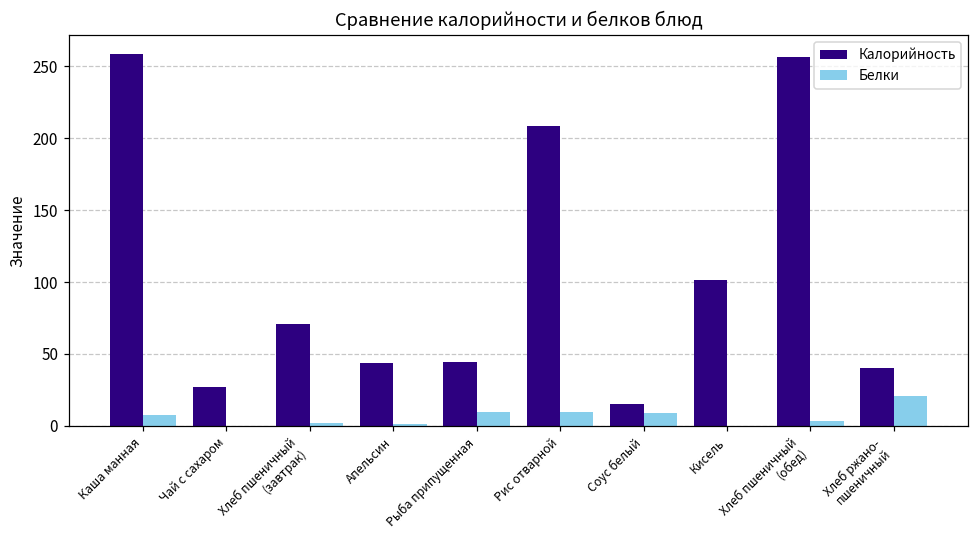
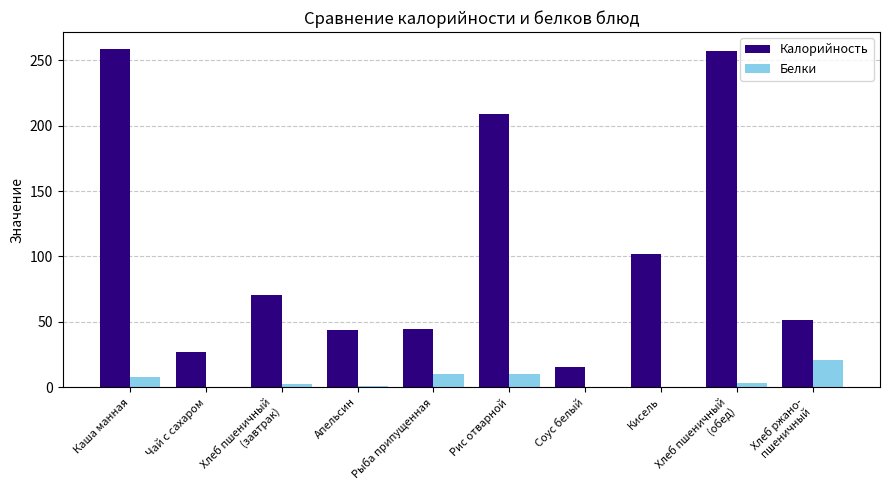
  {
    "Калорийность": {
      "Каша манная": 259,
      "Чай с сахаром": 27,
      "Хлеб пшеничный (завтрак)": 71,
      "Апельсин": 44,
      "Рыба припущенная": 45,
      "Рис отварной": 209,
      "Соус белый": 15,
      "Кисель": 102,
      "Хлеб пшеничный (обед)": 257,
-     "Хлеб ржано- пшеничный": 40
+     "Хлеб ржано- пшеничный": 51
    },
    "Белки": {
      "Каша манная": 8,
      "Хлеб пшеничный (завтрак)": 2,
      "Рыба припущенная": 10,
      "Рис отварной": 10,
-     "Соус белый": 9,
+     "Соус белый": 0,
      "Хлеб пшеничный (обед)": 3,
      "Хлеб ржано- пшеничный": 21
    }
  }
